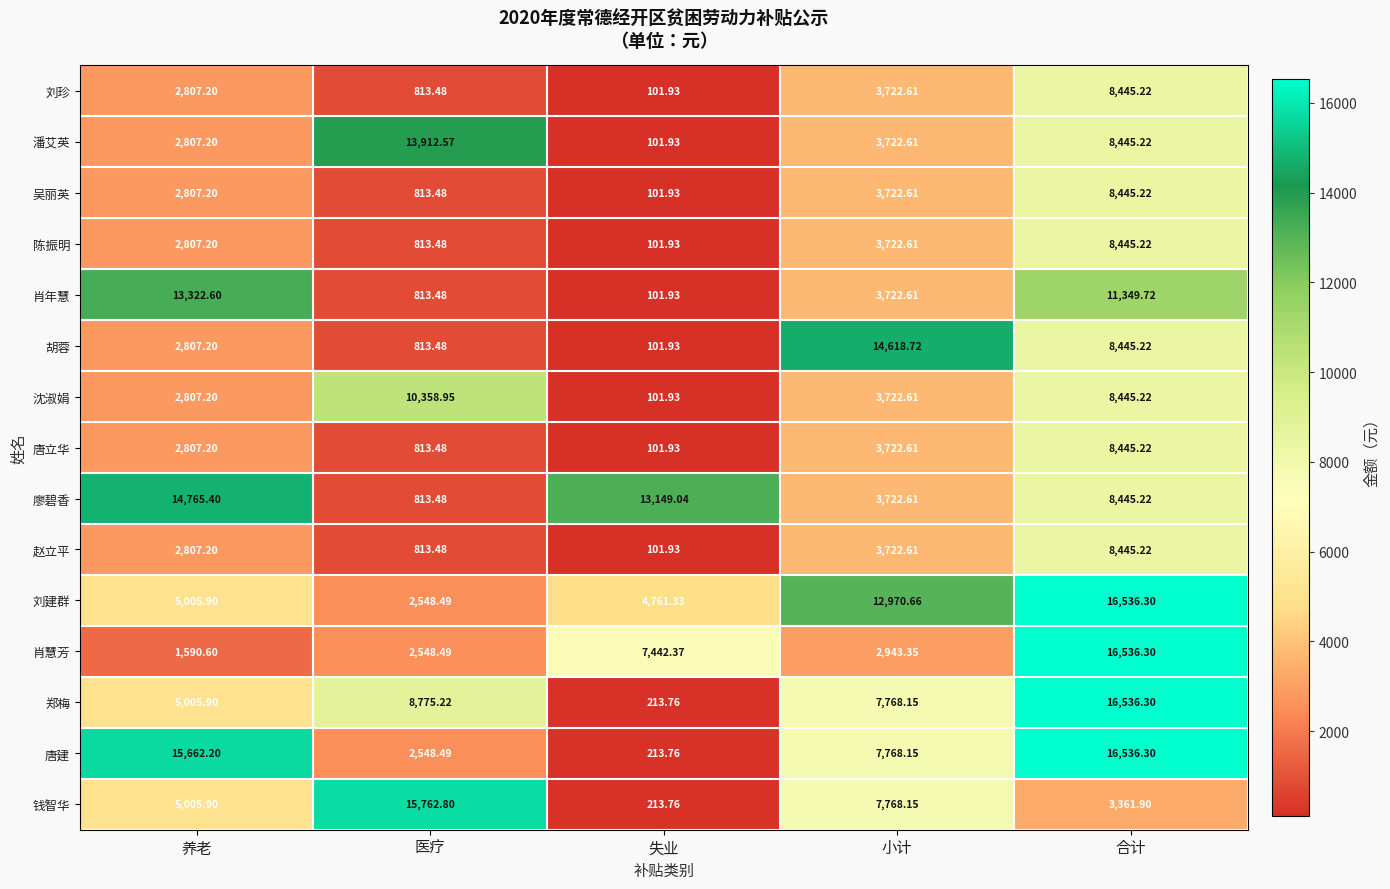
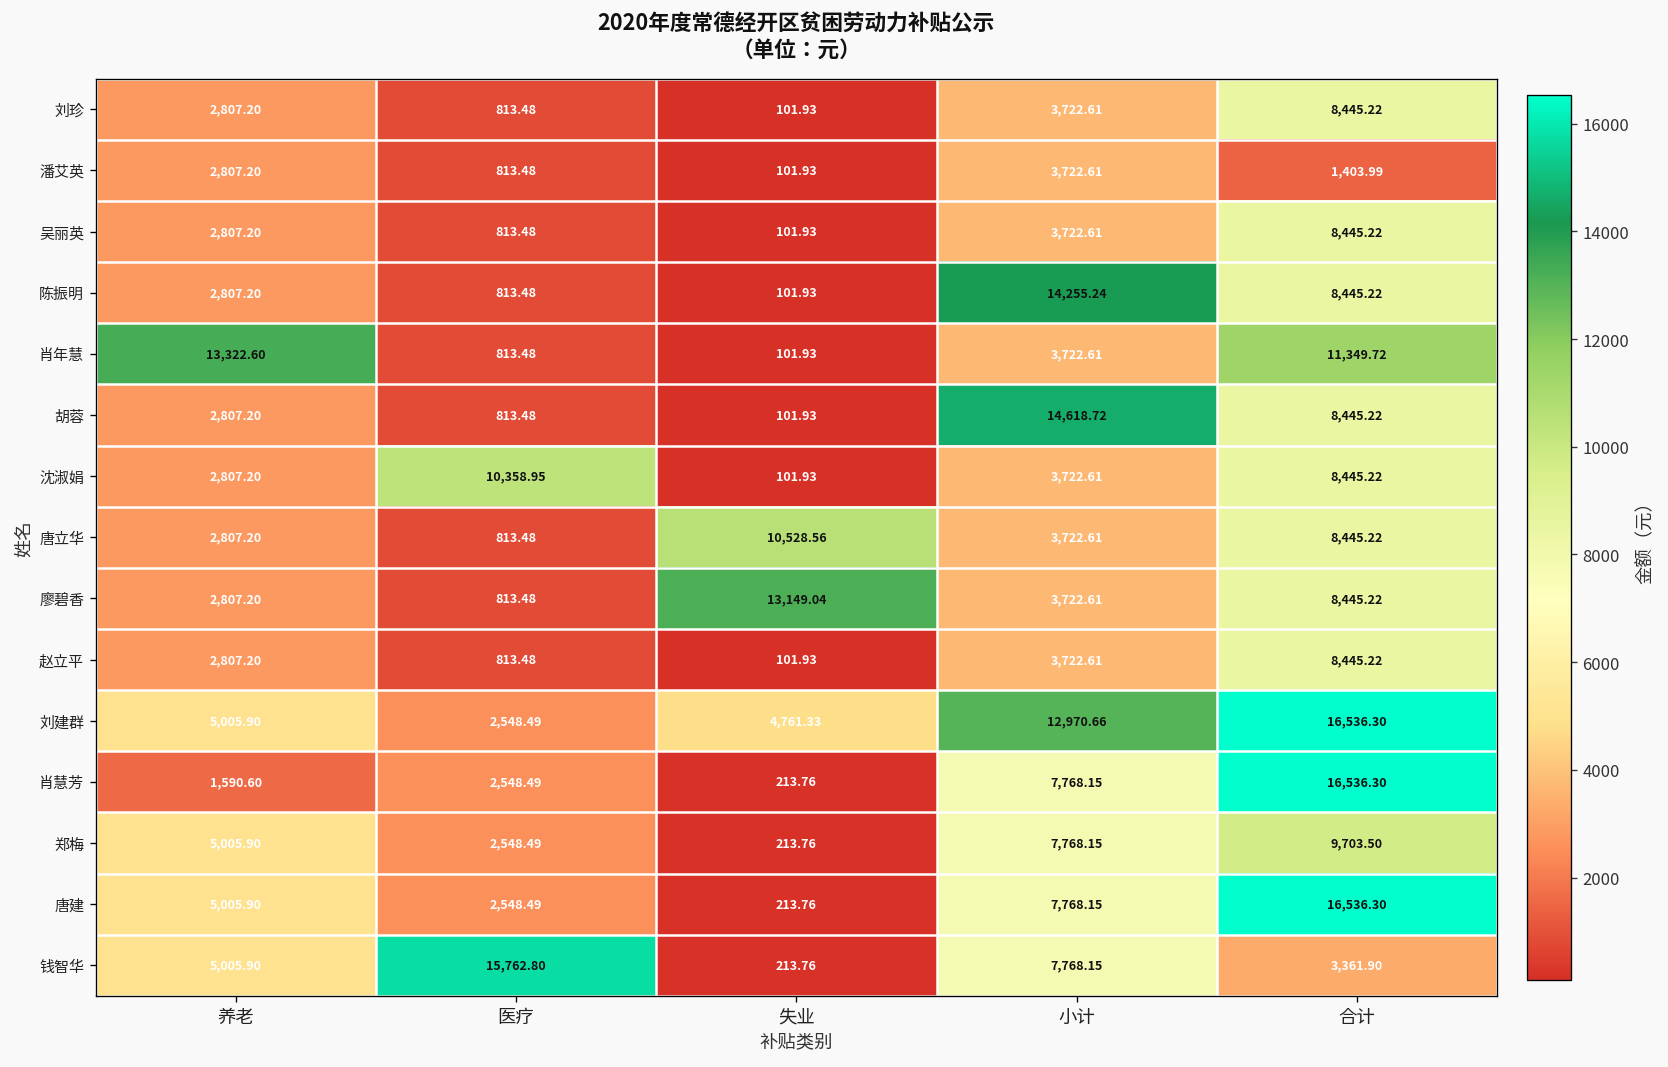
  {
    "刘珍": {
      "养老": "2,807.20",
      "医疗": "813.48",
      "失业": "101.93",
      "小计": "3,722.61",
      "合计": "8,445.22"
    },
    "潘艾英": {
      "养老": "2,807.20",
-     "医疗": "13,912.57",
+     "医疗": "813.48",
      "失业": "101.93",
      "小计": "3,722.61",
-     "合计": "8,445.22"
+     "合计": "1,403.99"
    },
    "吴丽英": {
      "养老": "2,807.20",
      "医疗": "813.48",
      "失业": "101.93",
      "小计": "3,722.61",
      "合计": "8,445.22"
    },
    "陈振明": {
      "养老": "2,807.20",
      "医疗": "813.48",
      "失业": "101.93",
-     "小计": "3,722.61",
+     "小计": "14,255.24",
      "合计": "8,445.22"
    },
    "肖年慧": {
      "养老": "13,322.60",
      "医疗": "813.48",
      "失业": "101.93",
      "小计": "3,722.61",
      "合计": "11,349.72"
    },
    "胡蓉": {
      "养老": "2,807.20",
      "医疗": "813.48",
      "失业": "101.93",
      "小计": "14,618.72",
      "合计": "8,445.22"
    },
    "沈淑娟": {
      "养老": "2,807.20",
      "医疗": "10,358.95",
      "失业": "101.93",
      "小计": "3,722.61",
      "合计": "8,445.22"
    },
    "唐立华": {
      "养老": "2,807.20",
      "医疗": "813.48",
-     "失业": "101.93",
+     "失业": "10,528.56",
      "小计": "3,722.61",
      "合计": "8,445.22"
    },
    "廖碧香": {
-     "养老": "14,765.40",
+     "养老": "2,807.20",
      "医疗": "813.48",
      "失业": "13,149.04",
      "小计": "3,722.61",
      "合计": "8,445.22"
    },
    "赵立平": {
      "养老": "2,807.20",
      "医疗": "813.48",
      "失业": "101.93",
      "小计": "3,722.61",
      "合计": "8,445.22"
    },
    "刘建群": {
      "养老": "5,005.90",
      "医疗": "2,548.49",
      "失业": "4,761.33",
      "小计": "12,970.66",
      "合计": "16,536.30"
    },
    "肖慧芳": {
      "养老": "1,590.60",
      "医疗": "2,548.49",
-     "失业": "7,442.37",
-     "小计": "2,943.35",
+     "失业": "213.76",
+     "小计": "7,768.15",
      "合计": "16,536.30"
    },
    "郑梅": {
      "养老": "5,005.90",
-     "医疗": "8,775.22",
+     "医疗": "2,548.49",
      "失业": "213.76",
      "小计": "7,768.15",
-     "合计": "16,536.30"
+     "合计": "9,703.50"
    },
    "唐建": {
-     "养老": "15,662.20",
+     "养老": "5,005.90",
      "医疗": "2,548.49",
      "失业": "213.76",
      "小计": "7,768.15",
      "合计": "16,536.30"
    },
    "钱智华": {
      "养老": "5,005.90",
      "医疗": "15,762.80",
      "失业": "213.76",
      "小计": "7,768.15",
      "合计": "3,361.90"
    }
  }
